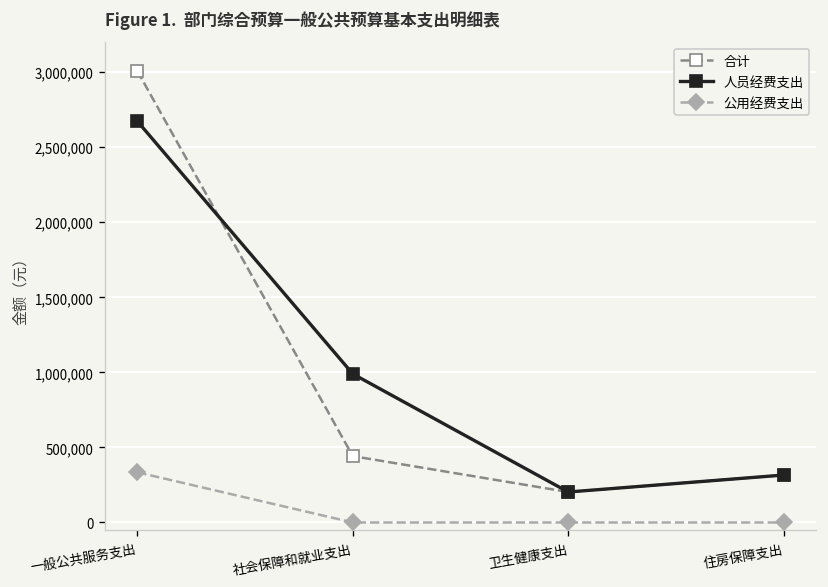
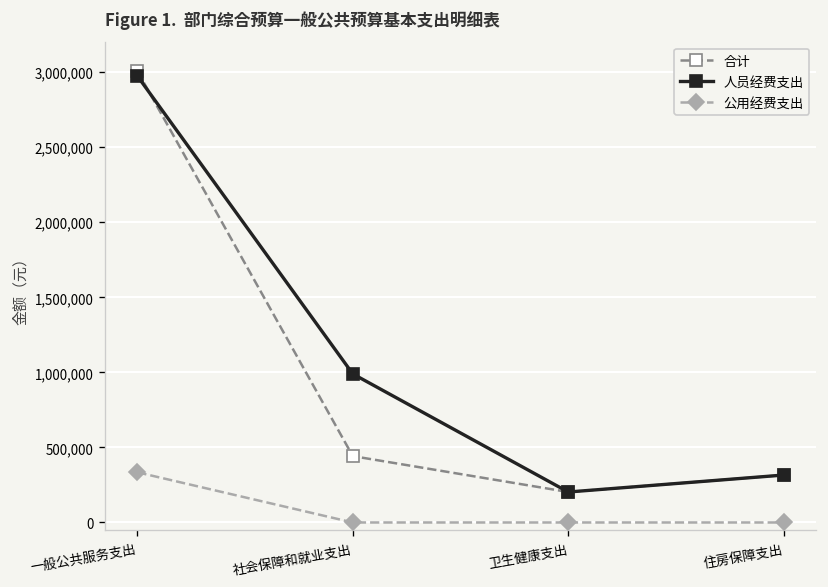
  {
    "人员经费支出": {
-     "一般公共服务支出": "2,670,000",
+     "一般公共服务支出": "2,970,000",
      "社会保障和就业支出": "990,000"
    }
  }
